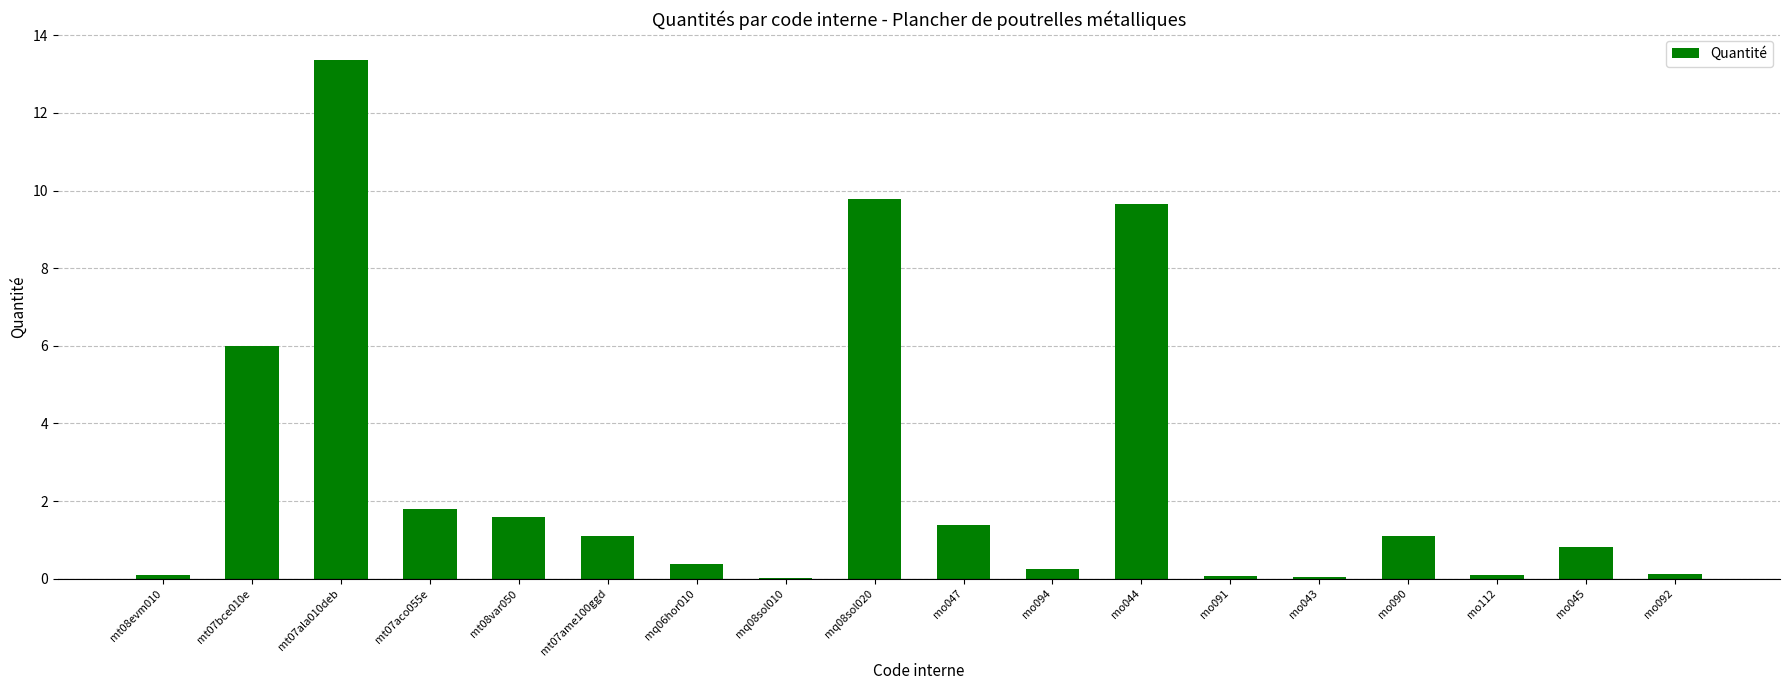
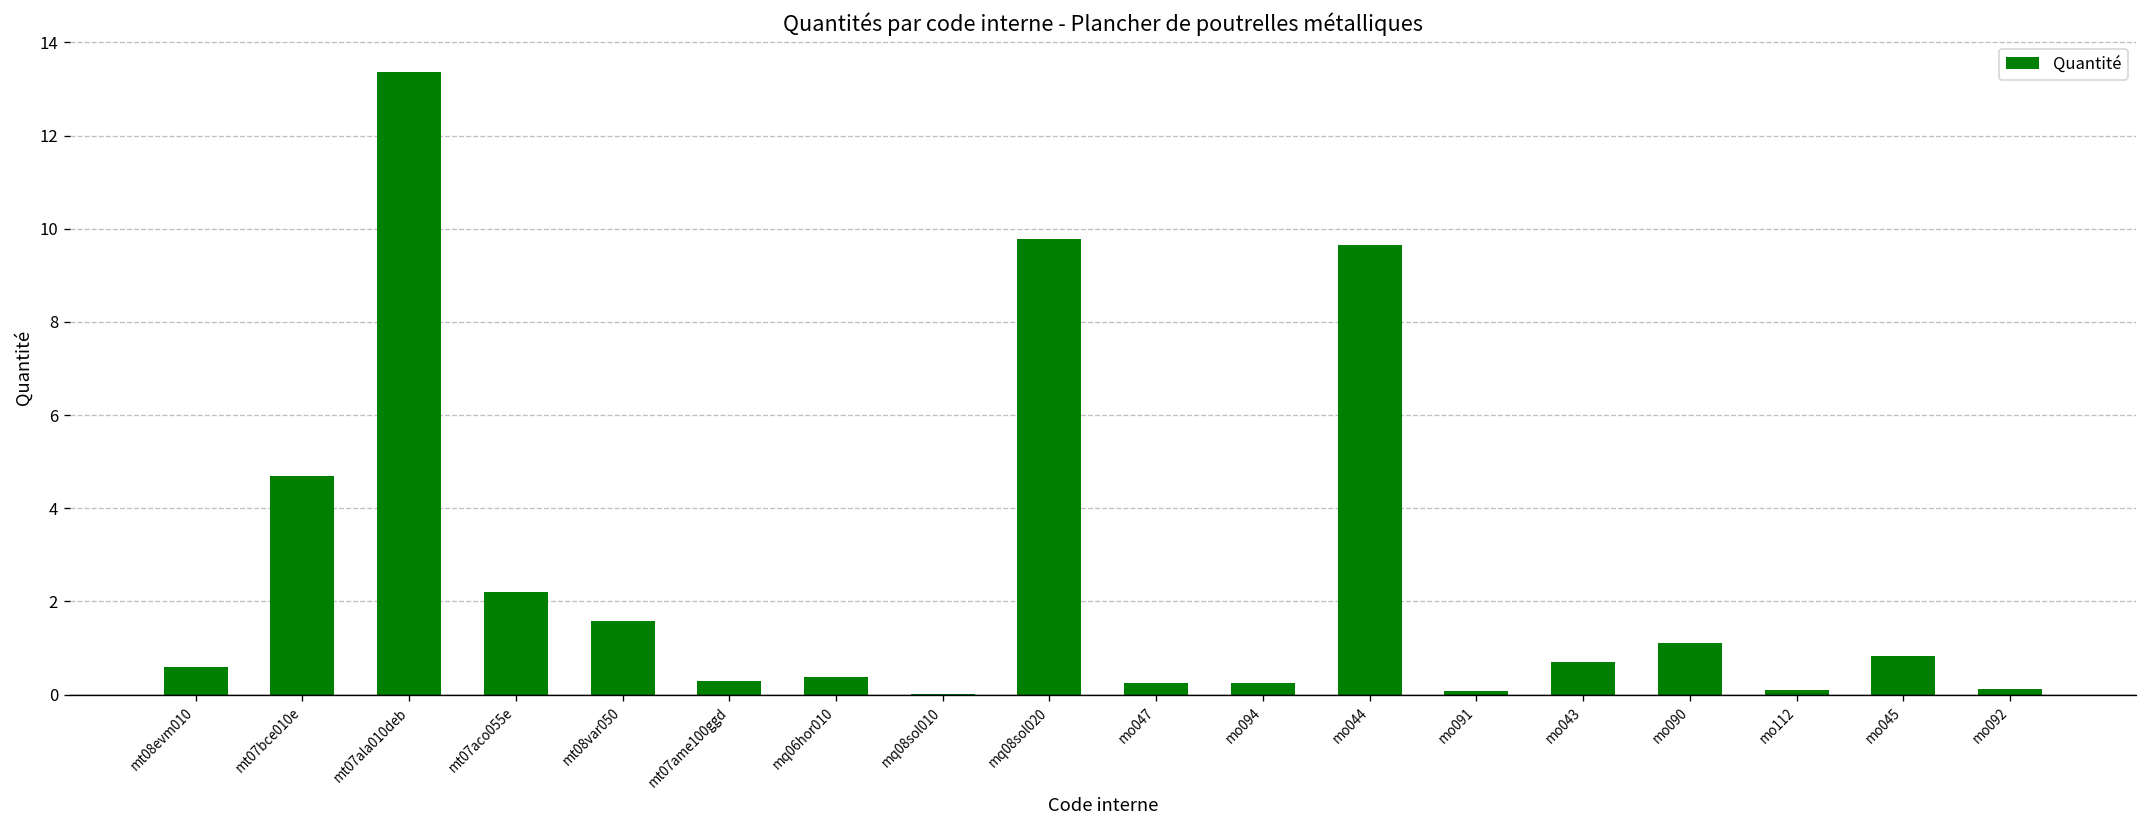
  {
-   "mt08evm010": 0.1,
-   "mt07bce010e": 6.0,
+   "mt08evm010": 0.6,
+   "mt07bce010e": 4.7,
    "mt07ala010deb": 13.4,
-   "mt07aco055e": 1.8,
+   "mt07aco055e": 2.2,
    "mt08var050": 1.6,
-   "mt07ame100ggd": 1.1,
+   "mt07ame100ggd": 0.3,
    "mq06hor010": 0.4,
    "mq08sol020": 9.8,
-   "mo047": 1.4,
+   "mo047": 0.2,
    "mo094": 0.2,
    "mo044": 9.6,
    "mo091": 0.1,
-   "mo043": 0.1,
+   "mo043": 0.7,
    "mo090": 1.1,
    "mo112": 0.1,
    "mo045": 0.8,
    "mo092": 0.1
  }
